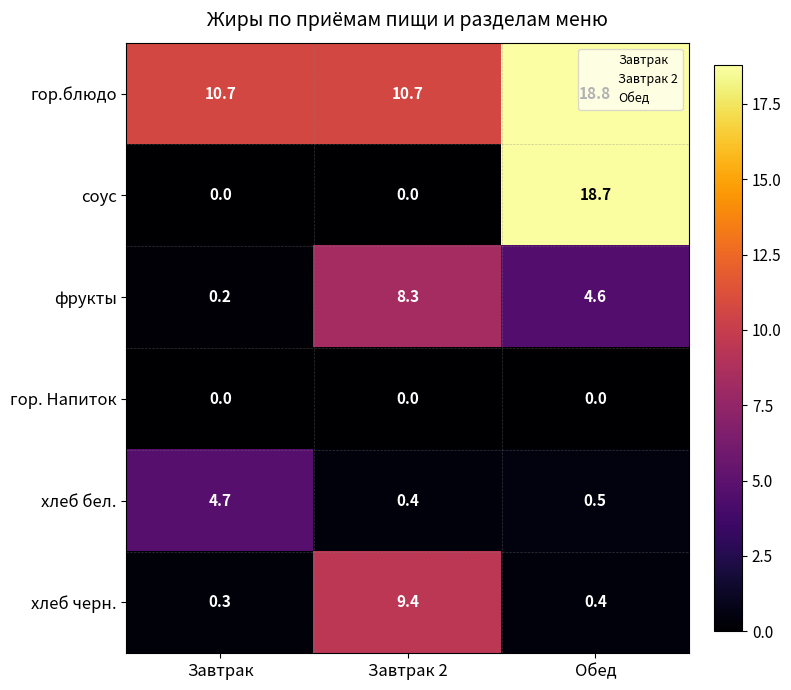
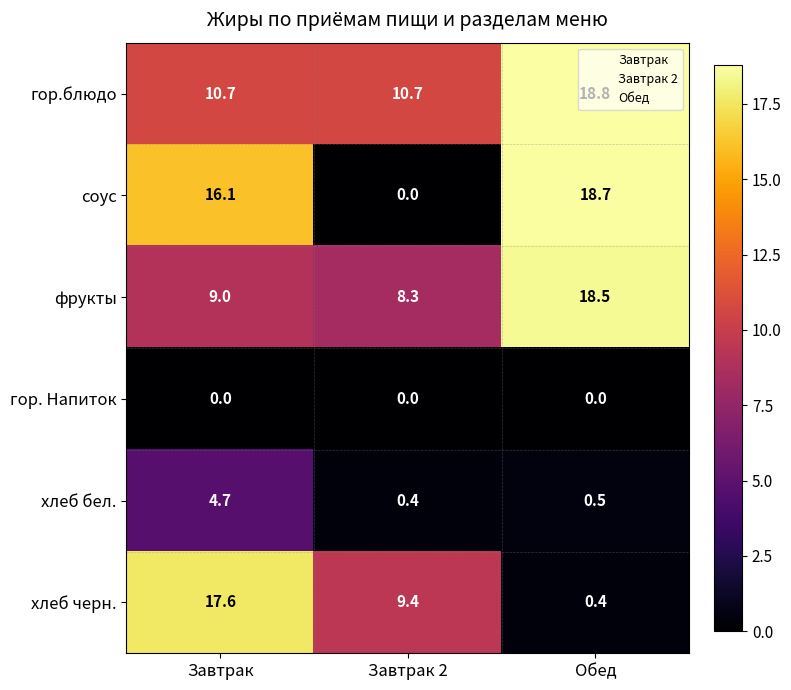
  {
    "гор.блюдо": {
      "Завтрак": 10.7,
      "Завтрак 2": 10.7
    },
    "соус": {
-     "Завтрак": 0.0,
+     "Завтрак": 16.1,
      "Завтрак 2": 0.0,
      "Обед": 18.7
    },
    "фрукты": {
-     "Завтрак": 0.2,
+     "Завтрак": 9.0,
      "Завтрак 2": 8.3,
-     "Обед": 4.6
+     "Обед": 18.5
    },
    "гор. Напиток": {
      "Завтрак": 0.0,
      "Завтрак 2": 0.0,
      "Обед": 0.0
    },
    "хлеб бел.": {
      "Завтрак": 4.7,
      "Завтрак 2": 0.4,
      "Обед": 0.5
    },
    "хлеб черн.": {
-     "Завтрак": 0.3,
+     "Завтрак": 17.6,
      "Завтрак 2": 9.4,
      "Обед": 0.4
    }
  }
